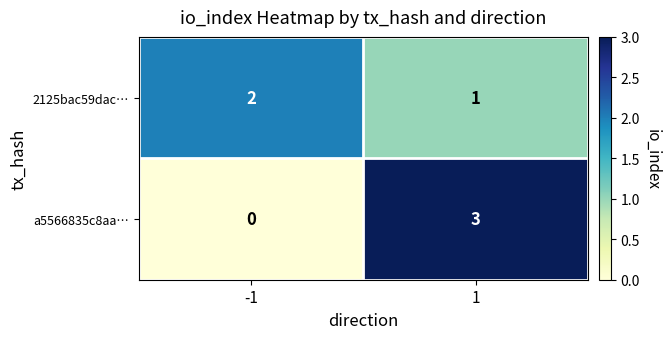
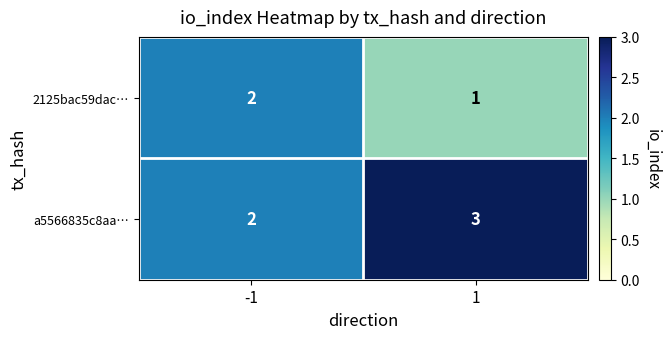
  {
    "2125bac59dac…": {
      "-1": 2,
      "1": 1
    },
    "a5566835c8aa…": {
-     "-1": 0,
+     "-1": 2,
      "1": 3
    }
  }
